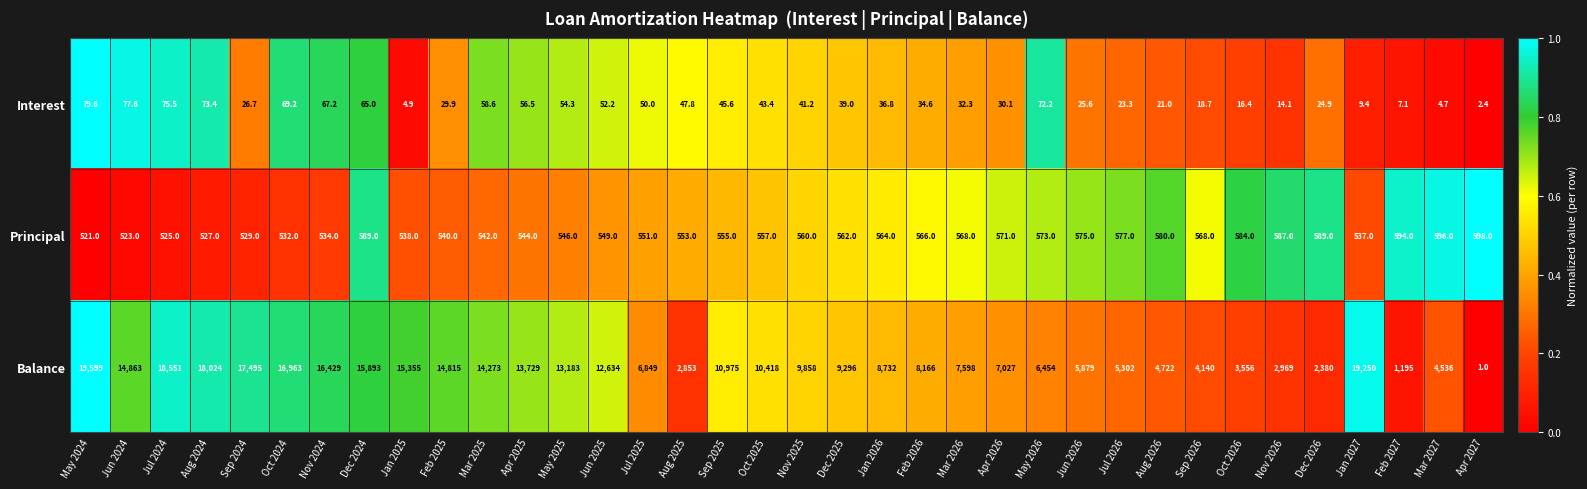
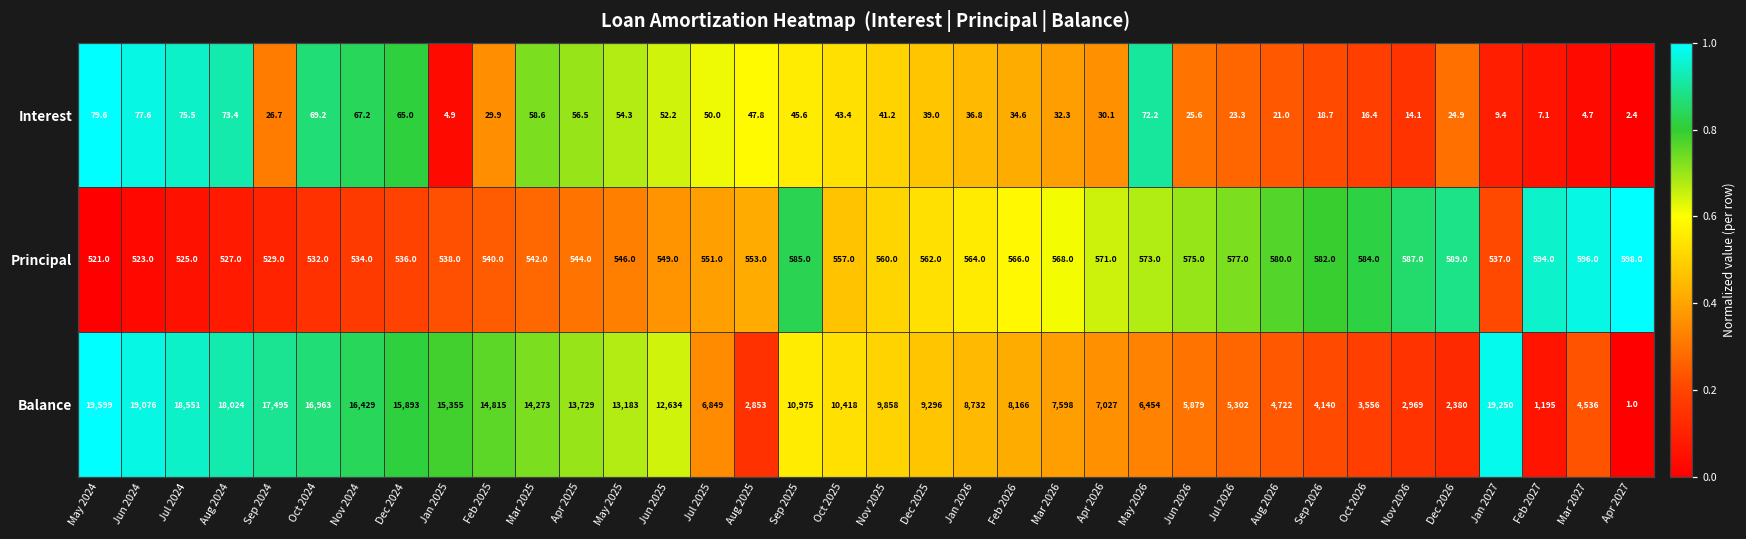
  {
    "Interest": {
      "May 2024": "79.6",
      "Jun 2024": "77.6",
      "Jul 2024": "75.5",
      "Aug 2024": "73.4",
      "Sep 2024": "26.7",
      "Oct 2024": "69.2",
      "Nov 2024": "67.2",
      "Dec 2024": "65.0",
      "Jan 2025": "4.9",
      "Feb 2025": "29.9",
      "Mar 2025": "58.6",
      "Apr 2025": "56.5",
      "May 2025": "54.3",
      "Jun 2025": "52.2",
      "Jul 2025": "50.0",
      "Aug 2025": "47.8",
      "Sep 2025": "45.6",
      "Oct 2025": "43.4",
      "Nov 2025": "41.2",
      "Dec 2025": "39.0",
      "Jan 2026": "36.8",
      "Feb 2026": "34.6",
      "Mar 2026": "32.3",
      "Apr 2026": "30.1",
      "May 2026": "72.2",
      "Jun 2026": "25.6",
      "Jul 2026": "23.3",
      "Aug 2026": "21.0",
      "Sep 2026": "18.7",
      "Oct 2026": "16.4",
      "Nov 2026": "14.1",
      "Dec 2026": "24.9",
      "Jan 2027": "9.4",
      "Feb 2027": "7.1",
      "Mar 2027": "4.7",
      "Apr 2027": "2.4"
    },
    "Principal": {
      "May 2024": "521.0",
      "Jun 2024": "523.0",
      "Jul 2024": "525.0",
      "Aug 2024": "527.0",
      "Sep 2024": "529.0",
      "Oct 2024": "532.0",
      "Nov 2024": "534.0",
-     "Dec 2024": "589.0",
+     "Dec 2024": "536.0",
      "Jan 2025": "538.0",
      "Feb 2025": "540.0",
      "Mar 2025": "542.0",
      "Apr 2025": "544.0",
      "May 2025": "546.0",
      "Jun 2025": "549.0",
      "Jul 2025": "551.0",
      "Aug 2025": "553.0",
-     "Sep 2025": "555.0",
+     "Sep 2025": "585.0",
      "Oct 2025": "557.0",
      "Nov 2025": "560.0",
      "Dec 2025": "562.0",
      "Jan 2026": "564.0",
      "Feb 2026": "566.0",
      "Mar 2026": "568.0",
      "Apr 2026": "571.0",
      "May 2026": "573.0",
      "Jun 2026": "575.0",
      "Jul 2026": "577.0",
      "Aug 2026": "580.0",
-     "Sep 2026": "568.0",
+     "Sep 2026": "582.0",
      "Oct 2026": "584.0",
      "Nov 2026": "587.0",
      "Dec 2026": "589.0",
      "Jan 2027": "537.0",
      "Feb 2027": "594.0",
      "Mar 2027": "596.0",
      "Apr 2027": "598.0"
    },
    "Balance": {
      "May 2024": "19,599",
-     "Jun 2024": "14,863",
+     "Jun 2024": "19,076",
      "Jul 2024": "18,551",
      "Aug 2024": "18,024",
      "Sep 2024": "17,495",
      "Oct 2024": "16,963",
      "Nov 2024": "16,429",
      "Dec 2024": "15,893",
      "Jan 2025": "15,355",
      "Feb 2025": "14,815",
      "Mar 2025": "14,273",
      "Apr 2025": "13,729",
      "May 2025": "13,183",
      "Jun 2025": "12,634",
      "Jul 2025": "6,849",
      "Aug 2025": "2,853",
      "Sep 2025": "10,975",
      "Oct 2025": "10,418",
      "Nov 2025": "9,858",
      "Dec 2025": "9,296",
      "Jan 2026": "8,732",
      "Feb 2026": "8,166",
      "Mar 2026": "7,598",
      "Apr 2026": "7,027",
      "May 2026": "6,454",
      "Jun 2026": "5,879",
      "Jul 2026": "5,302",
      "Aug 2026": "4,722",
      "Sep 2026": "4,140",
      "Oct 2026": "3,556",
      "Nov 2026": "2,969",
      "Dec 2026": "2,380",
      "Jan 2027": "19,250",
      "Feb 2027": "1,195",
      "Mar 2027": "4,536",
      "Apr 2027": "1.0"
    }
  }
